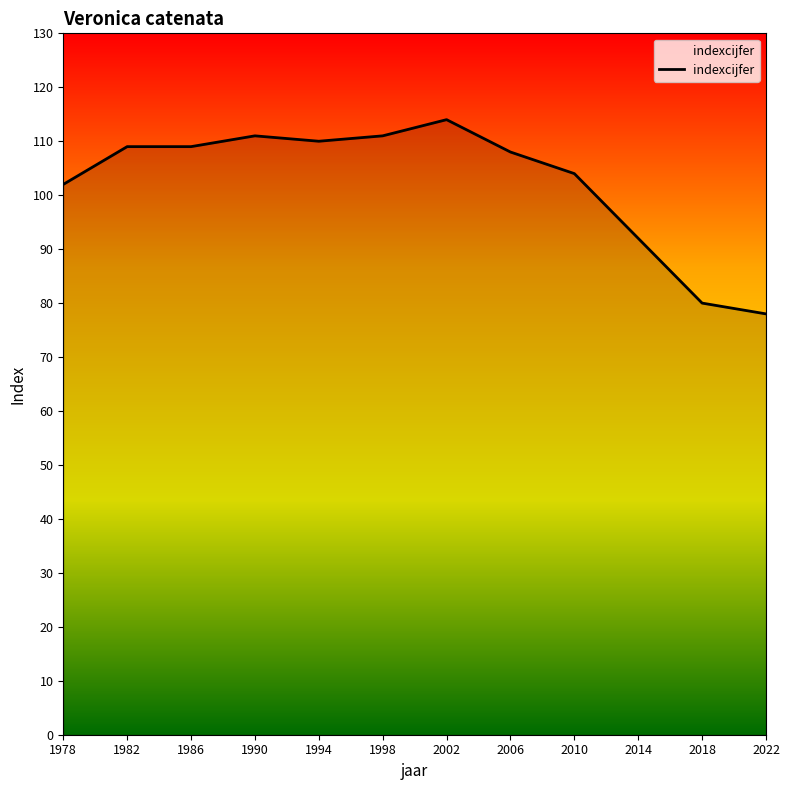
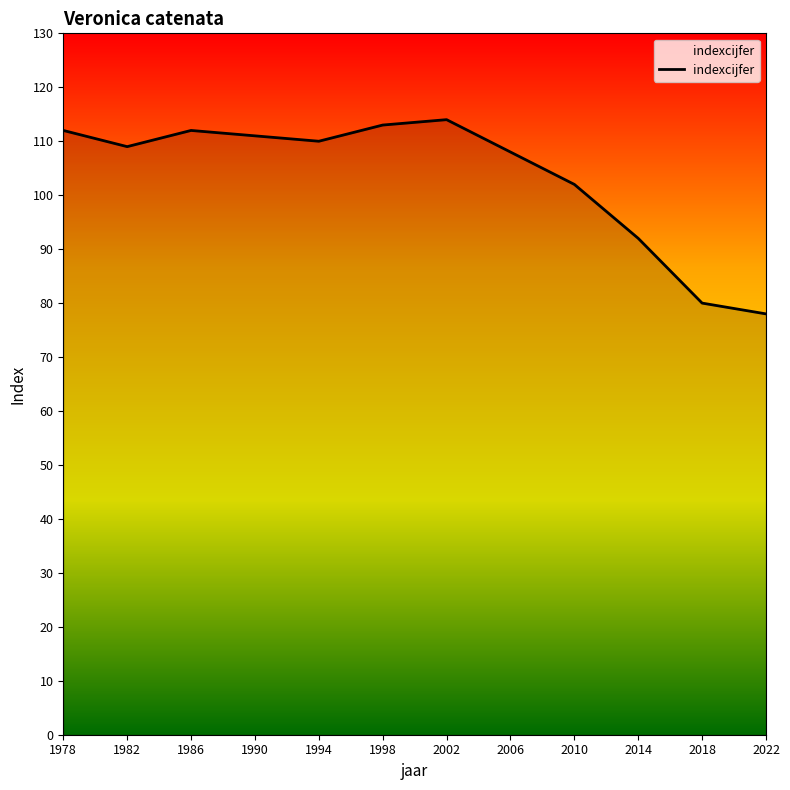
  {
-   "1978": 102,
+   "1978": 112,
    "1982": 109,
-   "1986": 109,
+   "1986": 112,
    "1990": 111,
    "1994": 110,
-   "1998": 111,
+   "1998": 113,
    "2002": 114,
    "2006": 108,
-   "2010": 104,
+   "2010": 102,
    "2014": 92,
    "2018": 80,
    "2022": 78
  }
